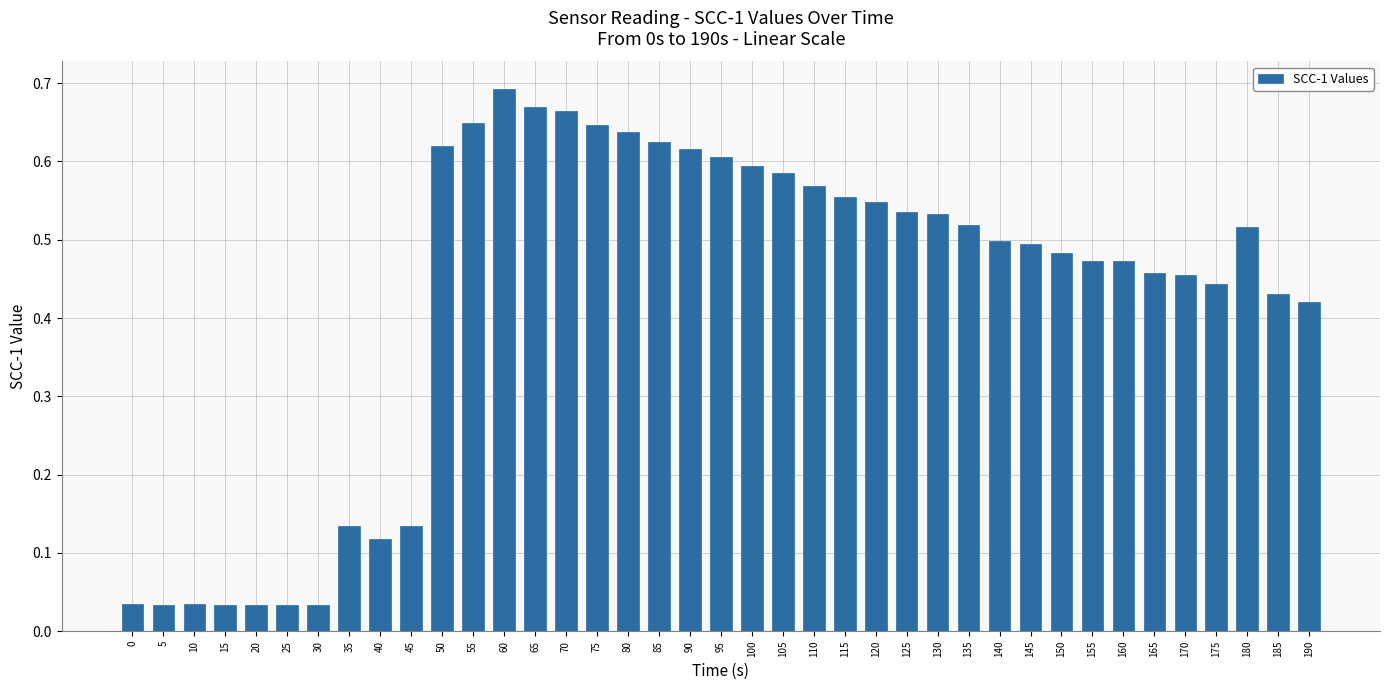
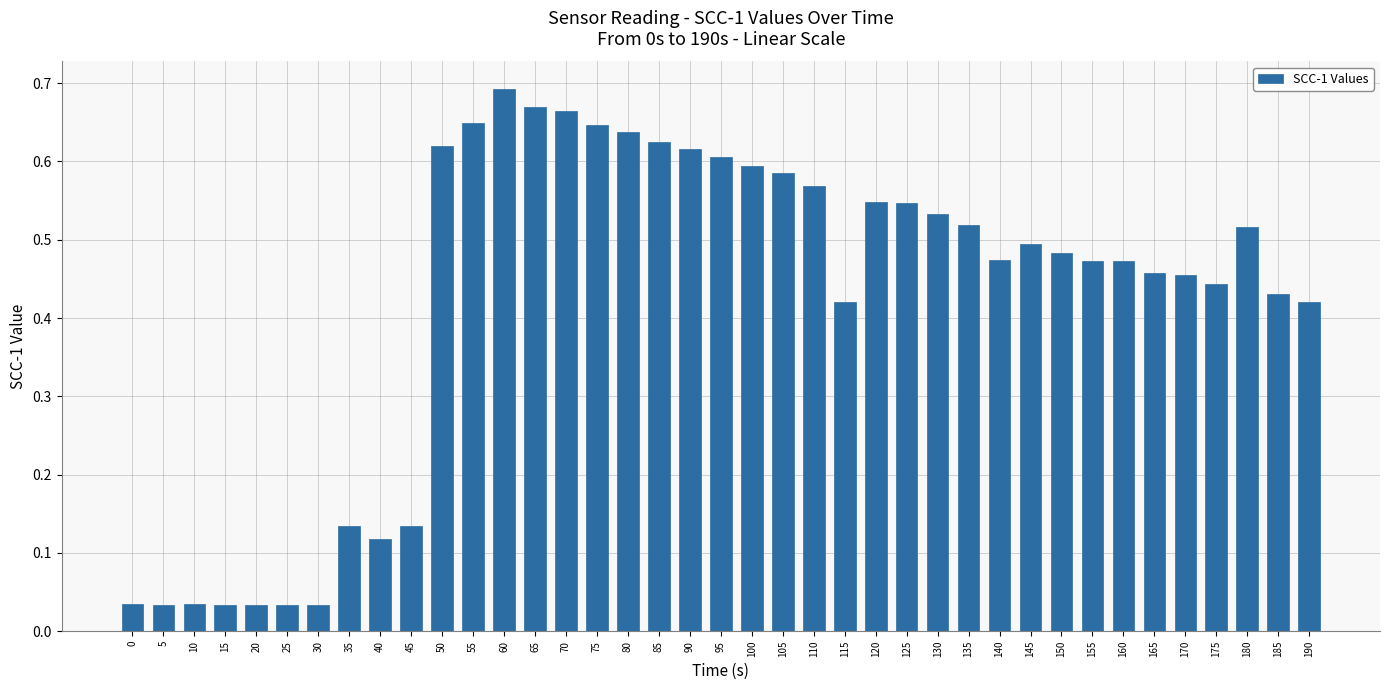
  {
    "0": 0.04,
    "5": 0.03,
    "10": 0.04,
    "15": 0.03,
    "20": 0.03,
    "25": 0.03,
    "30": 0.03,
    "35": 0.13,
    "40": 0.12,
    "45": 0.13,
    "50": 0.62,
    "55": 0.65,
    "60": 0.69,
    "65": 0.67,
    "70": 0.66,
    "75": 0.65,
    "80": 0.64,
    "85": 0.63,
    "90": 0.62,
    "95": 0.61,
    "100": 0.59,
    "105": 0.59,
    "110": 0.57,
-   "115": 0.55,
+   "115": 0.42,
    "120": 0.55,
-   "125": 0.54,
+   "125": 0.55,
    "130": 0.53,
    "135": 0.52,
-   "140": 0.50,
+   "140": 0.47,
    "145": 0.49,
    "150": 0.48,
    "155": 0.47,
    "160": 0.47,
    "165": 0.46,
    "170": 0.46,
    "175": 0.44,
    "180": 0.52,
    "185": 0.43,
    "190": 0.42
  }
